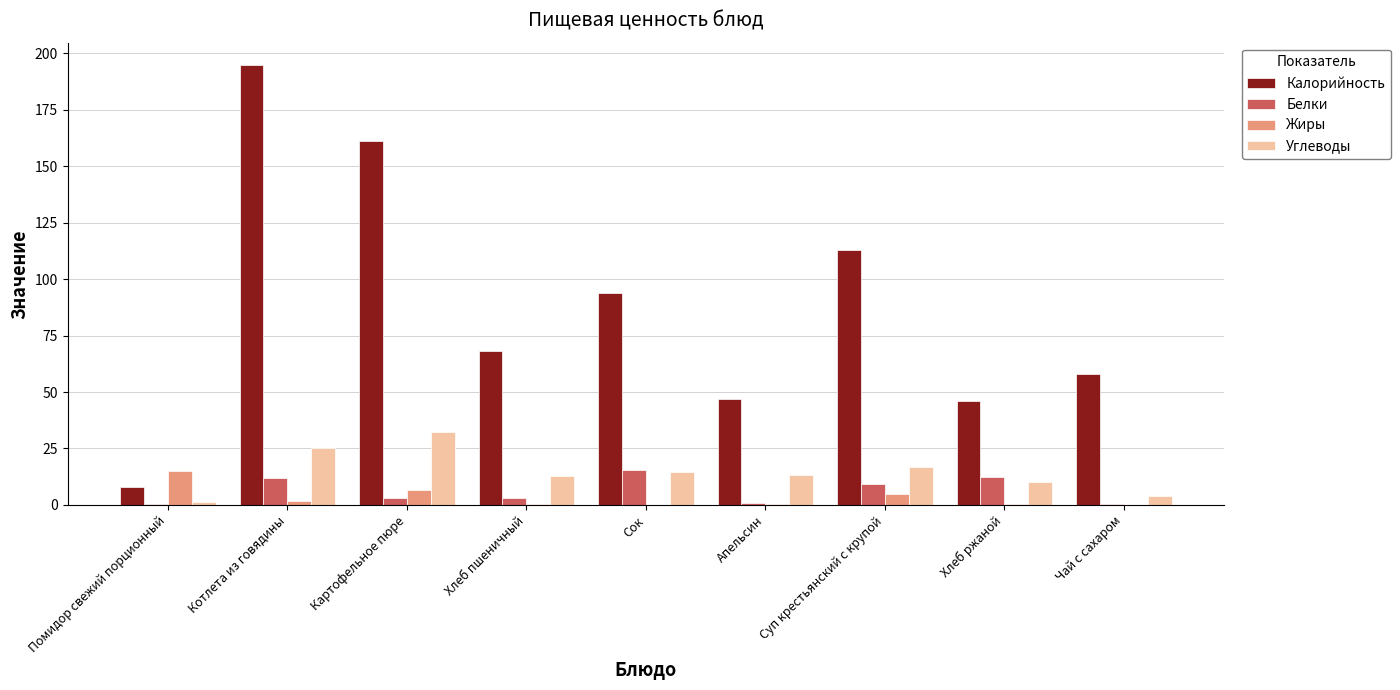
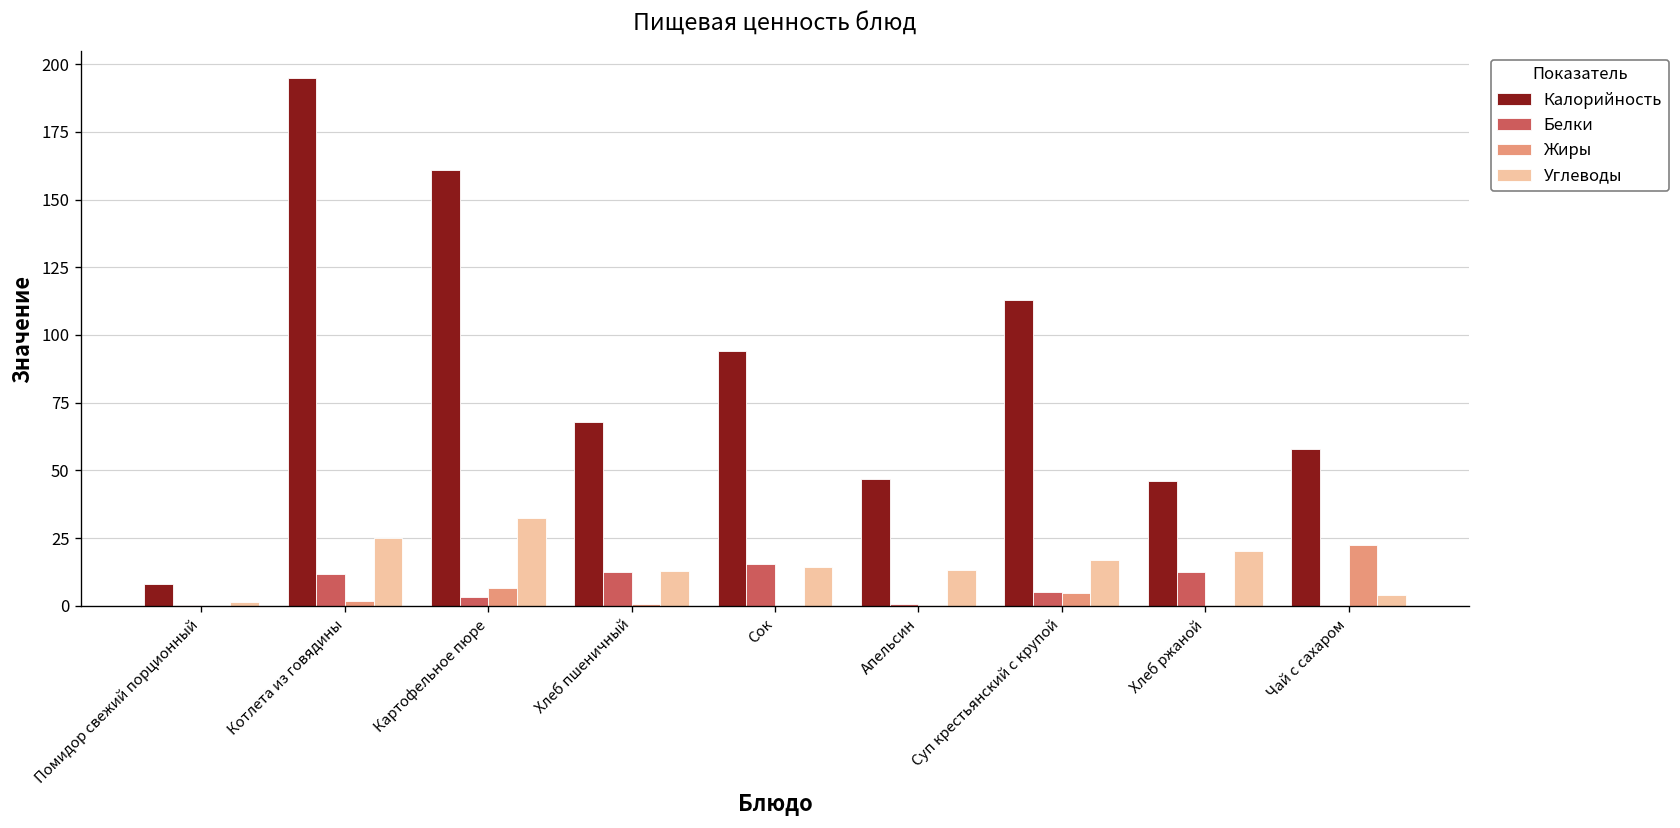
  {
    "Калорийность": {
      "Помидор свежий порционный": 8,
      "Котлета из говядины": 195,
      "Картофельное пюре": 161,
      "Хлеб пшеничный": 68,
      "Сок": 94,
      "Апельсин": 47,
      "Суп крестьянский с крупой": 113,
      "Хлеб ржаной": 46,
      "Чай с сахаром": 58
    },
    "Белки": {
      "Котлета из говядины": 12,
      "Картофельное пюре": 3,
-     "Хлеб пшеничный": 3,
+     "Хлеб пшеничный": 12,
      "Сок": 15,
-     "Суп крестьянский с крупой": 9,
+     "Суп крестьянский с крупой": 5,
      "Хлеб ржаной": 12
    },
    "Жиры": {
-     "Помидор свежий порционный": 15,
+     "Помидор свежий порционный": 0,
      "Котлета из говядины": 2,
      "Картофельное пюре": 7,
      "Сок": 0,
      "Суп крестьянский с крупой": 5,
-     "Чай с сахаром": 0
+     "Чай с сахаром": 23
    },
    "Углеводы": {
      "Помидор свежий порционный": 1,
      "Котлета из говядины": 25,
      "Картофельное пюре": 32,
      "Хлеб пшеничный": 13,
      "Сок": 15,
      "Апельсин": 13,
      "Суп крестьянский с крупой": 17,
-     "Хлеб ржаной": 10,
+     "Хлеб ржаной": 20,
      "Чай с сахаром": 4
    }
  }
